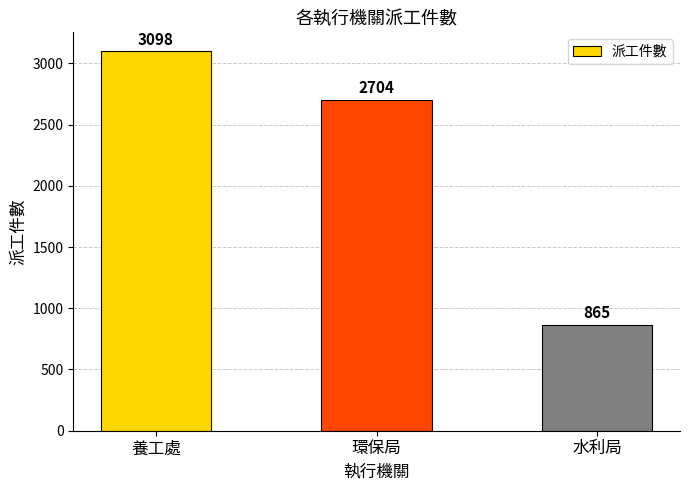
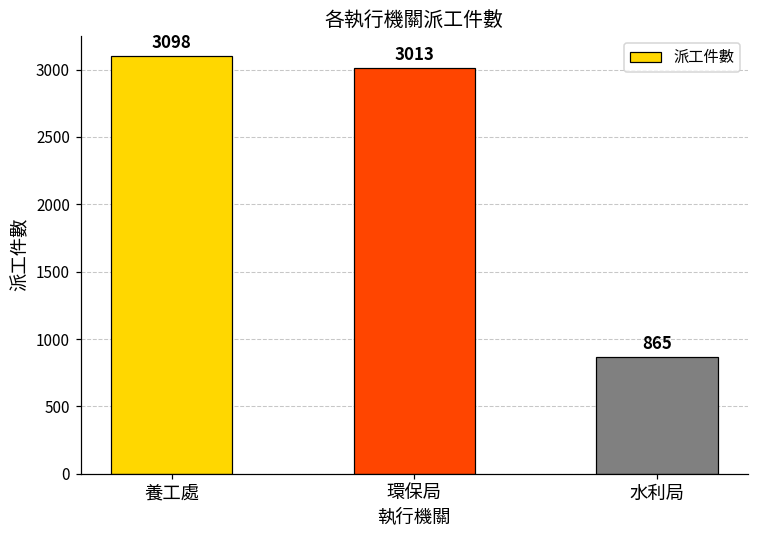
  {
    "養工處": 3098,
-   "環保局": 2704,
+   "環保局": 3013,
    "水利局": 865
  }
